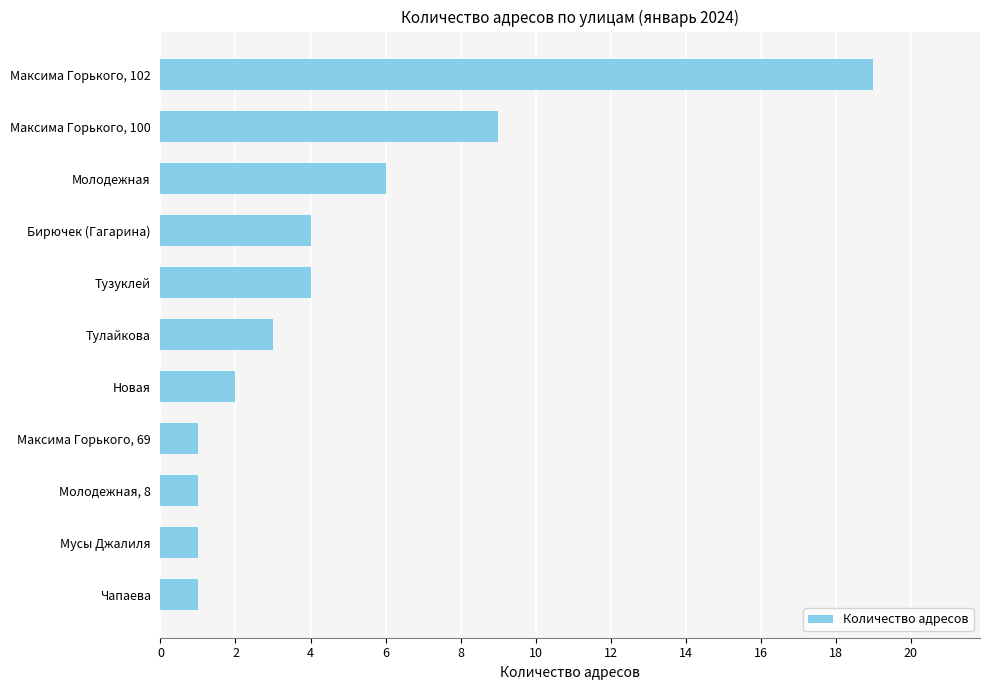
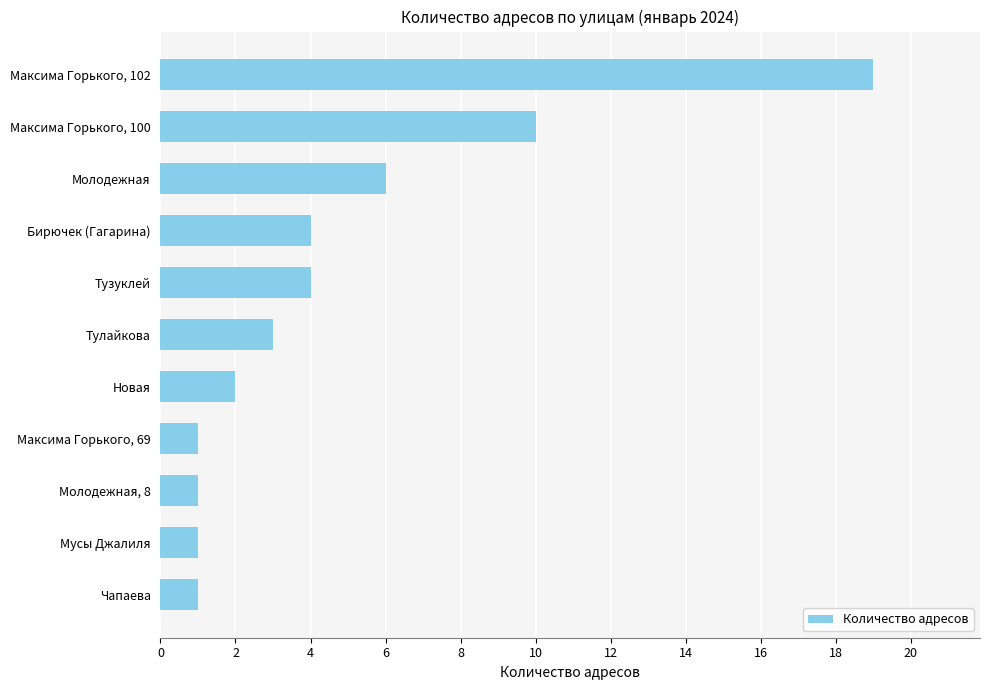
  {
    "Максима Горького, 102": 19,
-   "Максима Горького, 100": 9,
+   "Максима Горького, 100": 10,
    "Молодежная": 6,
    "Бирючек (Гагарина)": 4,
    "Тузуклей": 4,
    "Тулайкова": 3,
    "Новая": 2,
    "Максима Горького, 69": 1,
    "Молодежная, 8": 1,
    "Мусы Джалиля": 1,
    "Чапаева": 1
  }
